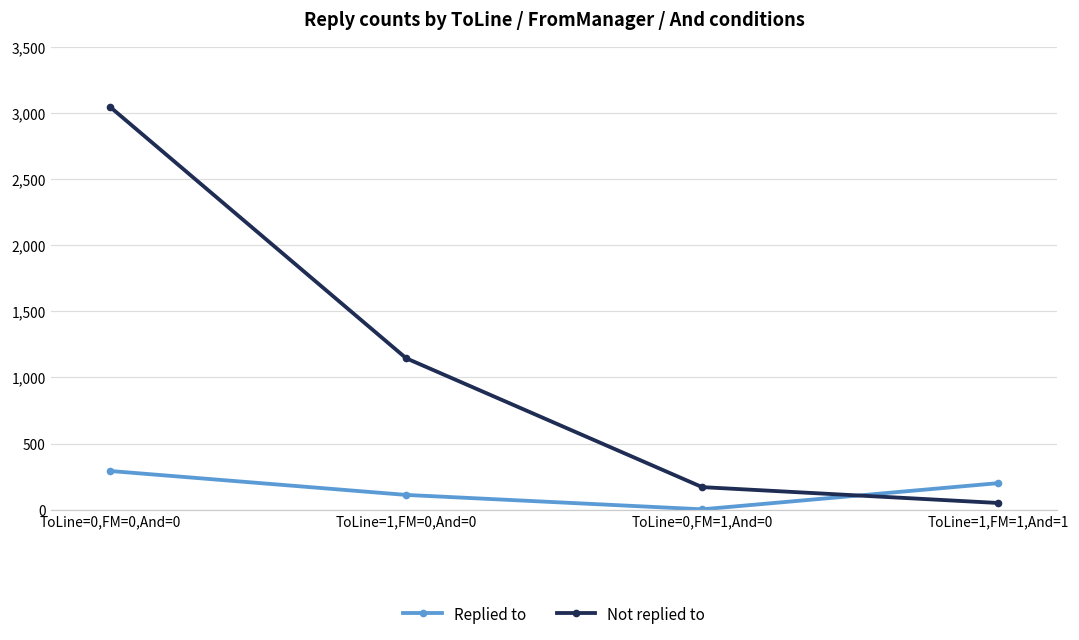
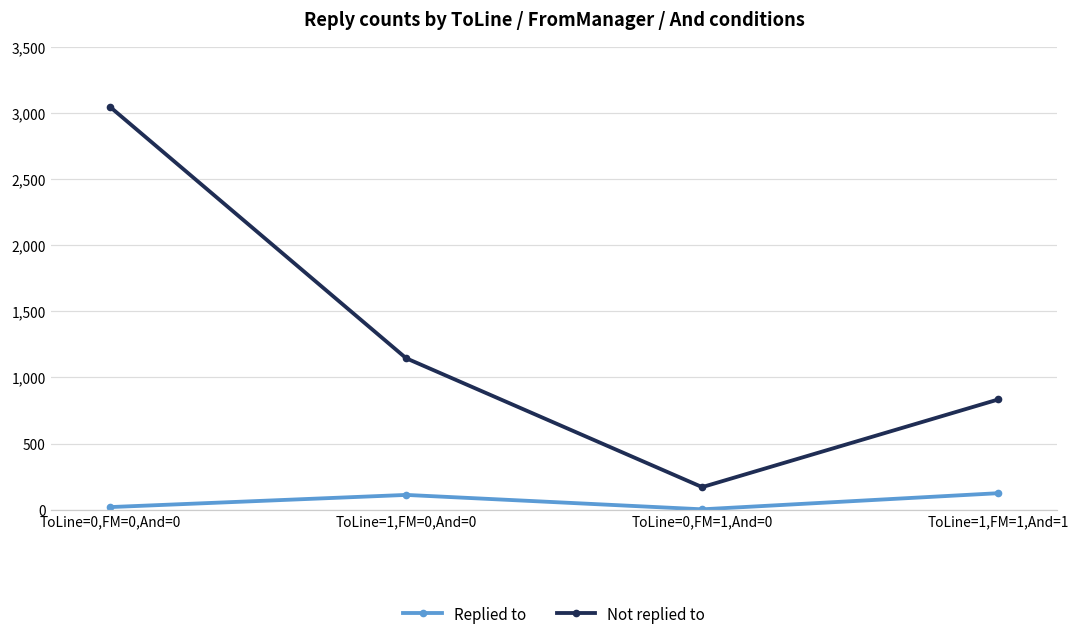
  {
    "Replied to": {
-     "ToLine=0,FM=0,And=0": "290",
+     "ToLine=0,FM=0,And=0": "20",
      "ToLine=1,FM=0,And=0": "110",
      "ToLine=0,FM=1,And=0": "0",
-     "ToLine=1,FM=1,And=1": "200"
+     "ToLine=1,FM=1,And=1": "120"
    },
    "Not replied to": {
      "ToLine=0,FM=0,And=0": "3,050",
      "ToLine=1,FM=0,And=0": "1,150",
      "ToLine=0,FM=1,And=0": "170",
-     "ToLine=1,FM=1,And=1": "50"
+     "ToLine=1,FM=1,And=1": "830"
    }
  }
